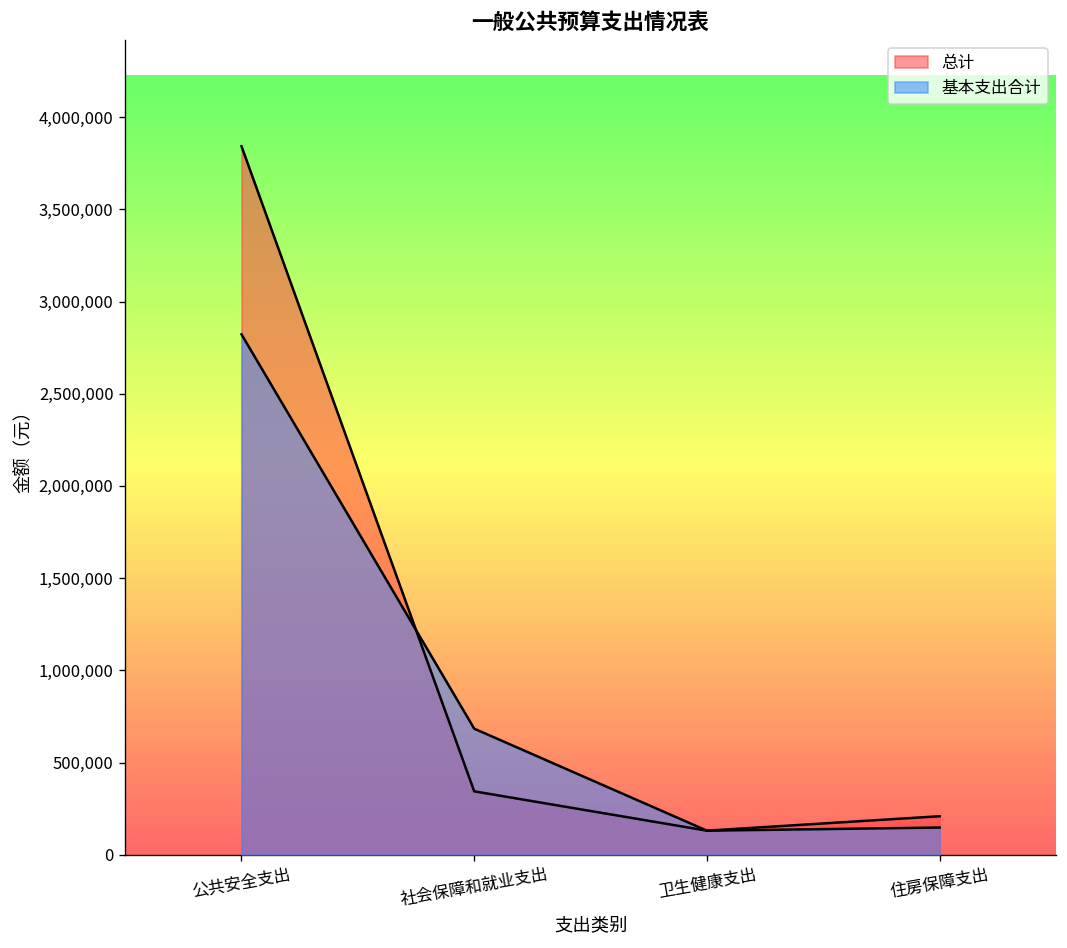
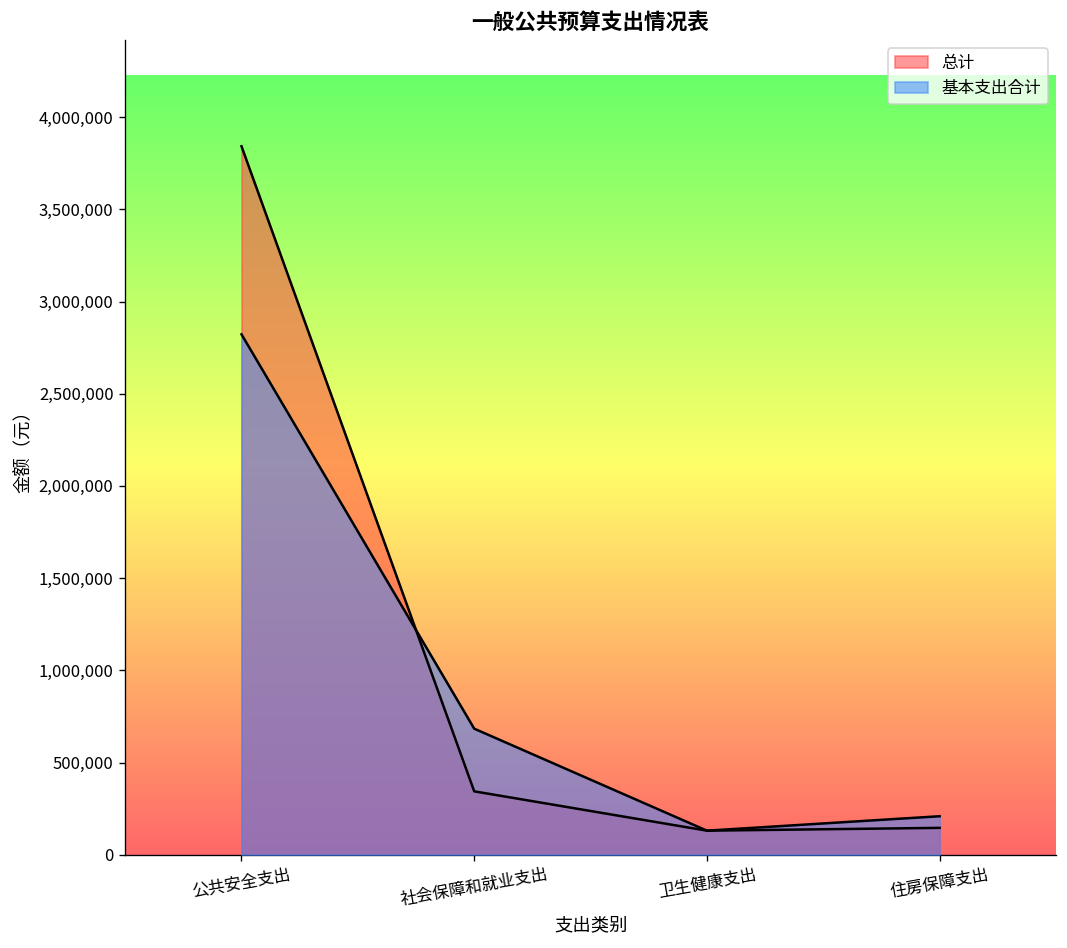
  {
    "总计": {
      "公共安全支出": "3,840,000",
      "社会保障和就业支出": "340,000",
-     "住房保障支出": "210,000"
+     "住房保障支出": "150,000"
    },
    "基本支出合计": {
      "公共安全支出": "2,820,000",
      "社会保障和就业支出": "680,000",
-     "住房保障支出": "150,000"
+     "住房保障支出": "210,000"
    }
  }
